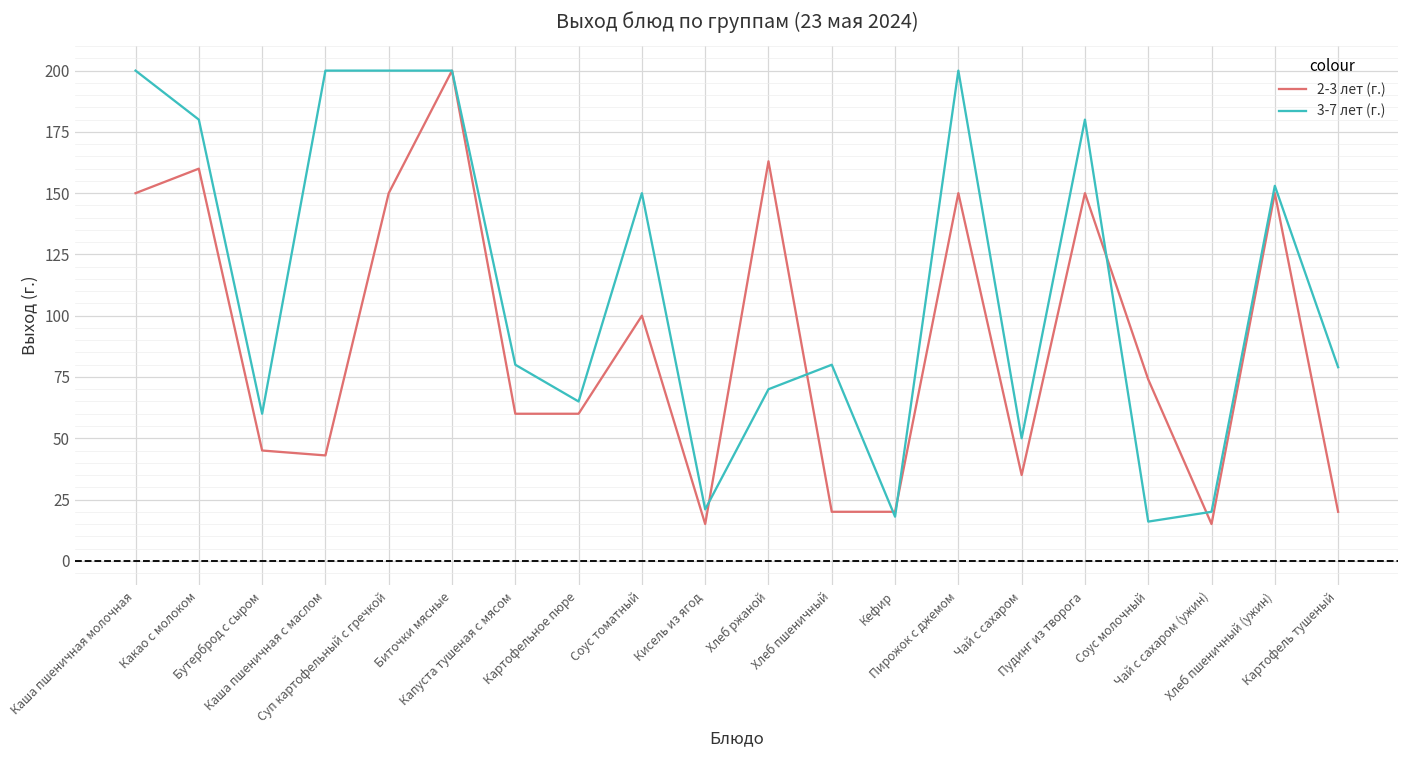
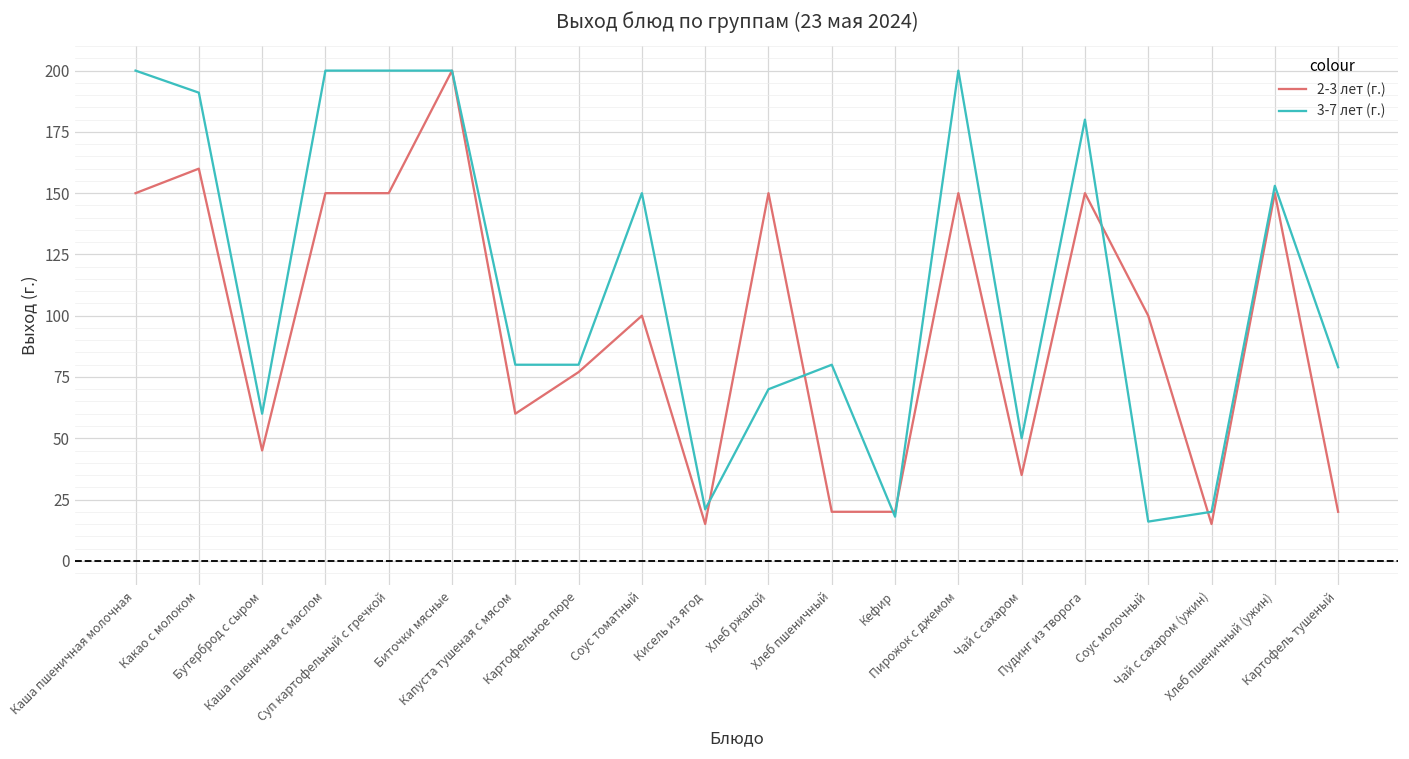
  {
    "2-3 лет (г.)": {
      "Каша пшеничная молочная": 150,
      "Какао с молоком": 160,
      "Бутерброд с сыром": 45,
-     "Каша пшеничная с маслом": 43,
+     "Каша пшеничная с маслом": 150,
      "Суп картофельный с гречкой": 150,
      "Капуста тушеная с мясом": 60,
-     "Картофельное пюре": 60,
+     "Картофельное пюре": 77,
      "Соус томатный": 100,
      "Кисель из ягод": 15,
-     "Хлеб ржаной": 163,
+     "Хлеб ржаной": 150,
      "Хлеб пшеничный": 20,
      "Кефир": 20,
      "Пирожок с джемом": 150,
      "Чай с сахаром": 35,
      "Пудинг из творога": 150,
-     "Соус молочный": 74,
+     "Соус молочный": 100,
      "Чай с сахаром (ужин)": 15,
      "Хлеб пшеничный (ужин)": 150,
      "Картофель тушеный": 20
    },
    "3-7 лет (г.)": {
      "Каша пшеничная молочная": 200,
-     "Какао с молоком": 180,
+     "Какао с молоком": 191,
      "Бутерброд с сыром": 60,
      "Каша пшеничная с маслом": 200,
      "Суп картофельный с гречкой": 200,
      "Капуста тушеная с мясом": 80,
-     "Картофельное пюре": 65,
+     "Картофельное пюре": 80,
      "Соус томатный": 150,
      "Кисель из ягод": 21,
      "Хлеб ржаной": 70,
      "Хлеб пшеничный": 80,
      "Кефир": 18,
      "Пирожок с джемом": 200,
      "Чай с сахаром": 50,
      "Пудинг из творога": 180,
      "Соус молочный": 16,
      "Чай с сахаром (ужин)": 20,
      "Хлеб пшеничный (ужин)": 153,
      "Картофель тушеный": 79
    }
  }
